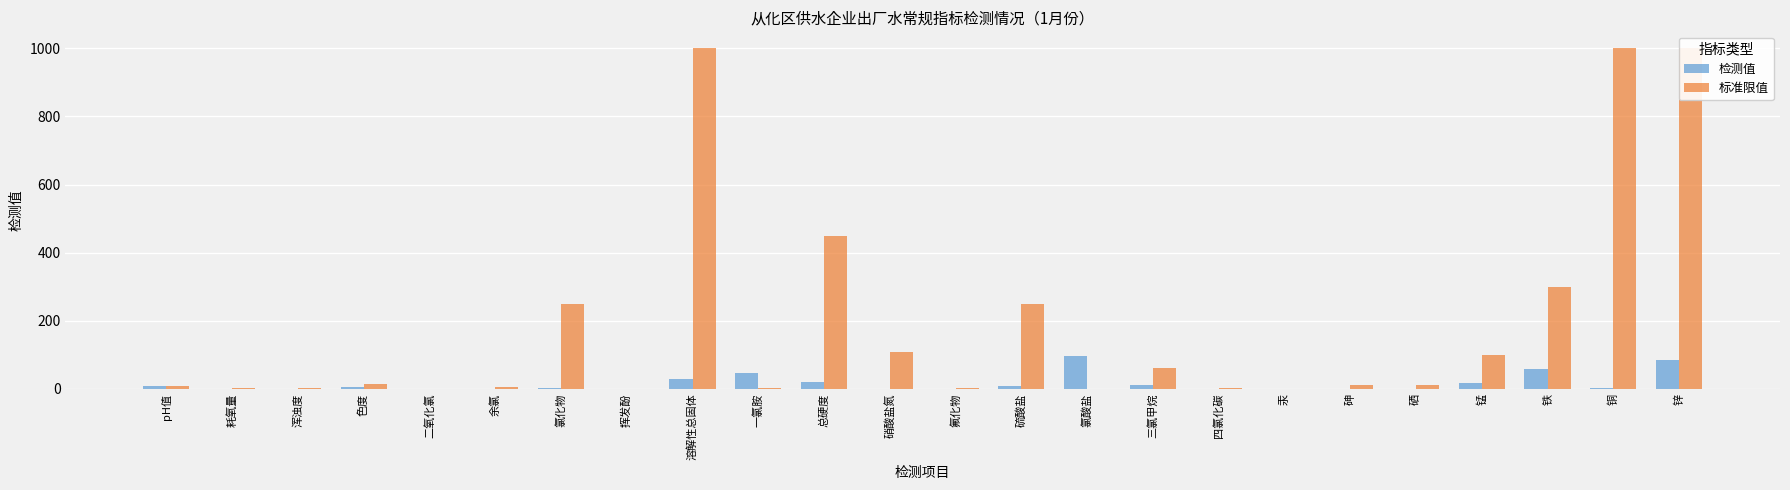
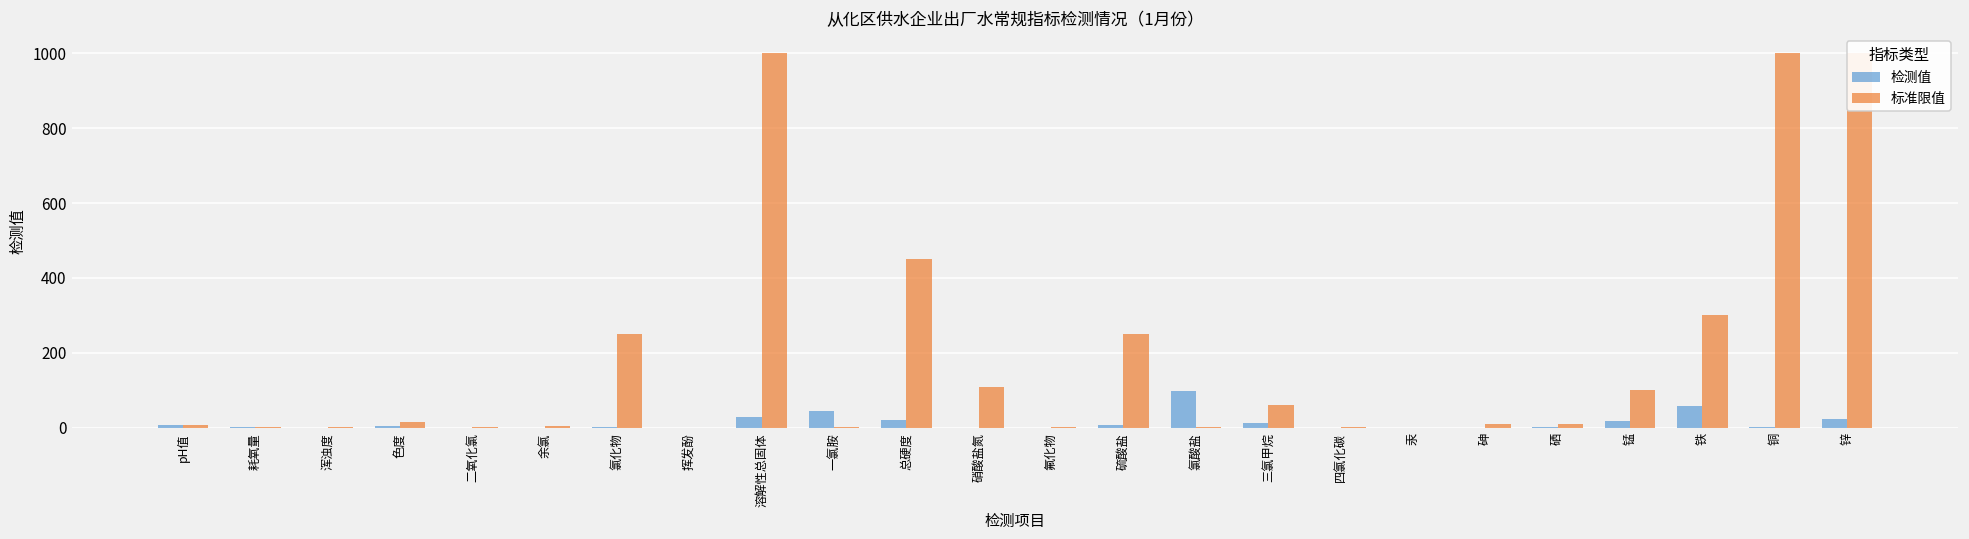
  {
    "检测值": {
      "溶解性总固体": 30,
      "一氯胺": 50,
      "总硬度": 20,
      "硫酸盐": 10,
      "氯酸盐": 100,
      "三氯甲烷": 10,
      "锰": 20,
      "铁": 60,
-     "锌": 80
+     "锌": 20
    },
    "标准限值": {
      "pH值": 10,
      "色度": 20,
      "氯化物": 250,
      "溶解性总固体": 1000,
      "总硬度": 450,
      "硝酸盐氮": 110,
      "硫酸盐": 250,
      "三氯甲烷": 60,
      "砷": 10,
      "硒": 10,
      "锰": 100,
      "铁": 300,
      "铜": 1000
    }
  }
